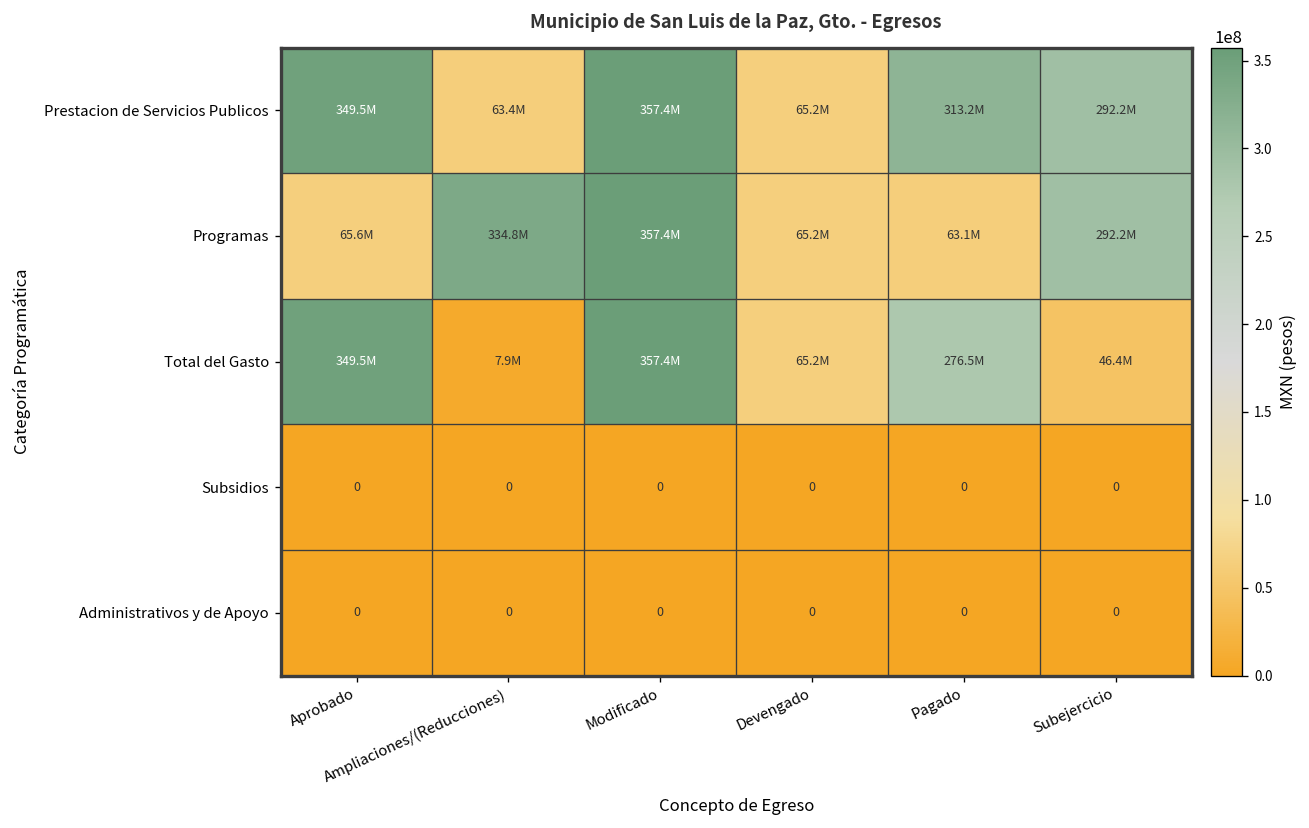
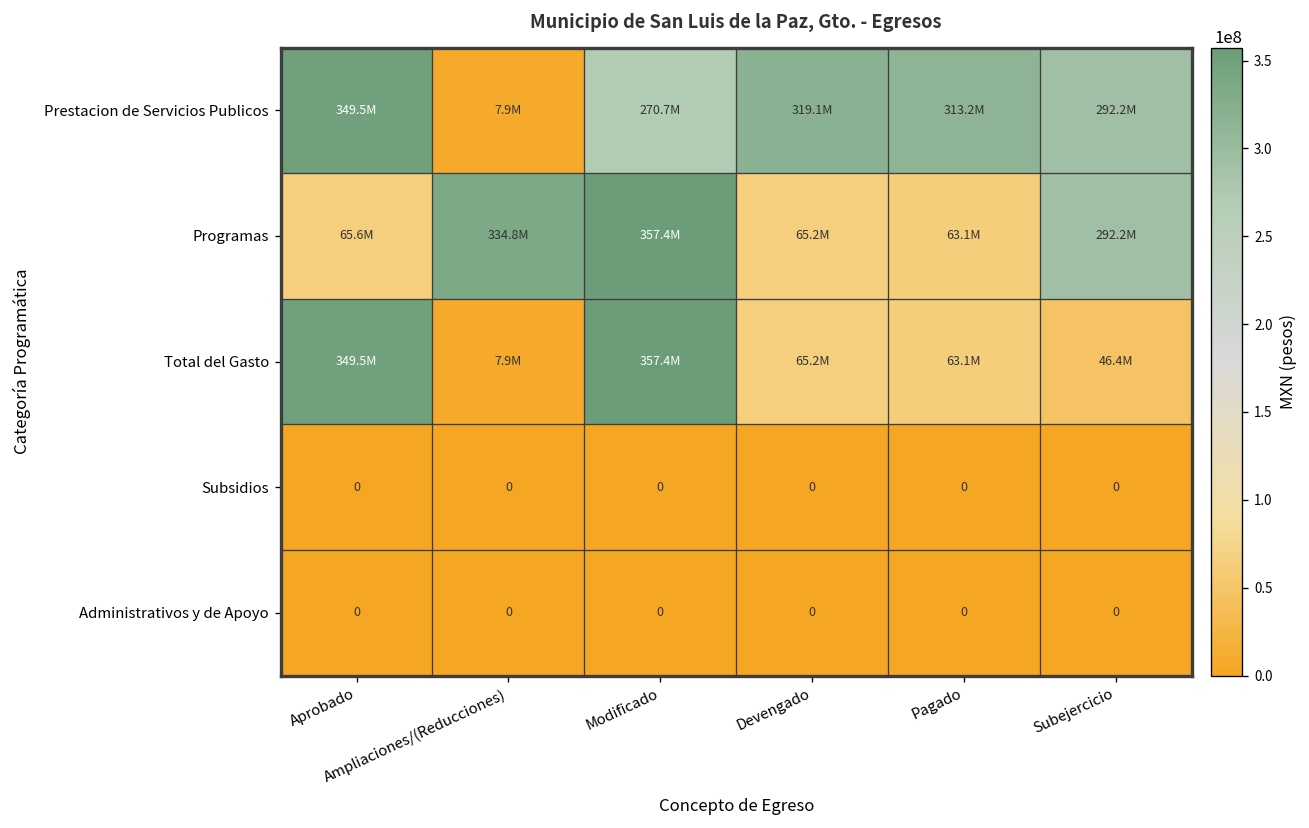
  {
    "Prestacion de Servicios Publicos": {
      "Aprobado": "349.5M",
-     "Ampliaciones/(Reducciones)": "63.4M",
-     "Modificado": "357.4M",
-     "Devengado": "65.2M",
+     "Ampliaciones/(Reducciones)": "7.9M",
+     "Modificado": "270.7M",
+     "Devengado": "319.1M",
      "Pagado": "313.2M",
      "Subejercicio": "292.2M"
    },
    "Programas": {
      "Aprobado": "65.6M",
      "Ampliaciones/(Reducciones)": "334.8M",
      "Modificado": "357.4M",
      "Devengado": "65.2M",
      "Pagado": "63.1M",
      "Subejercicio": "292.2M"
    },
    "Total del Gasto": {
      "Aprobado": "349.5M",
      "Ampliaciones/(Reducciones)": "7.9M",
      "Modificado": "357.4M",
      "Devengado": "65.2M",
-     "Pagado": "276.5M",
+     "Pagado": "63.1M",
      "Subejercicio": "46.4M"
    },
    "Subsidios": {
      "Aprobado": "0",
      "Ampliaciones/(Reducciones)": "0",
      "Modificado": "0",
      "Devengado": "0",
      "Pagado": "0",
      "Subejercicio": "0"
    },
    "Administrativos y de Apoyo": {
      "Aprobado": "0",
      "Ampliaciones/(Reducciones)": "0",
      "Modificado": "0",
      "Devengado": "0",
      "Pagado": "0",
      "Subejercicio": "0"
    }
  }
